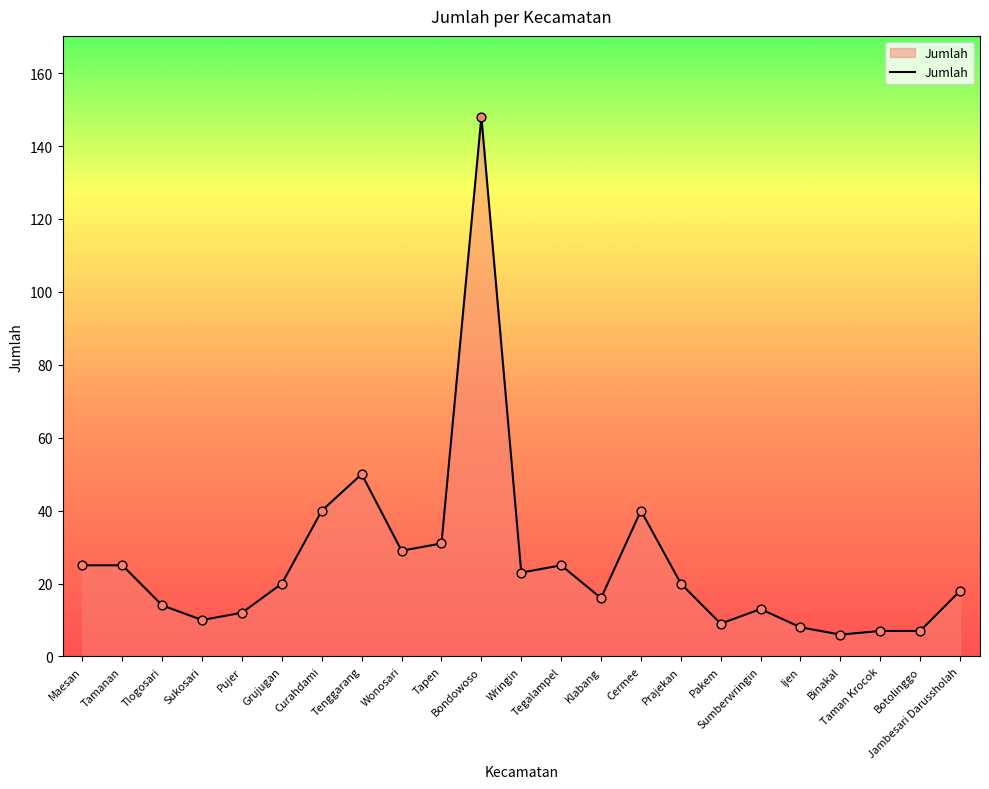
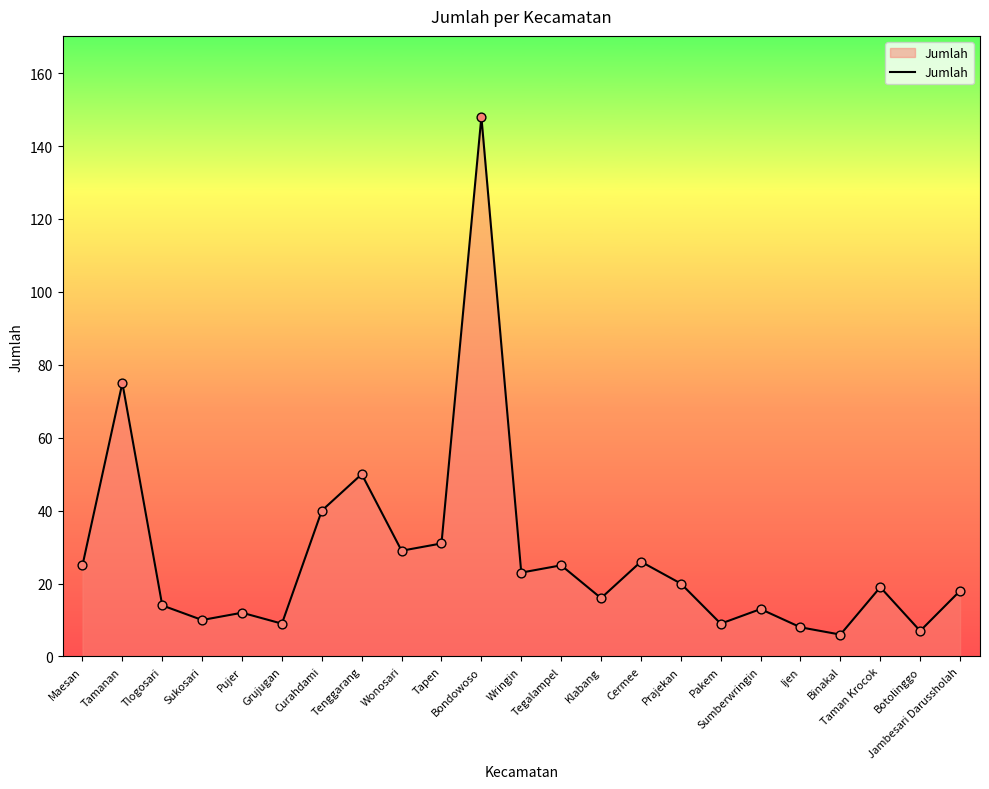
  {
    "Maesan": 25,
-   "Tamanan": 25,
+   "Tamanan": 75,
    "Tlogosari": 14,
    "Sukosari": 10,
    "Pujer": 12,
-   "Grujugan": 20,
+   "Grujugan": 9,
    "Curahdami": 40,
    "Tenggarang": 50,
    "Wonosari": 29,
    "Tapen": 31,
    "Bondowoso": 148,
    "Wringin": 23,
    "Tegalampel": 25,
    "Klabang": 16,
-   "Cermee": 40,
+   "Cermee": 26,
    "Prajekan": 20,
    "Pakem": 9,
    "Sumberwringin": 13,
    "Ijen": 8,
    "Binakal": 6,
-   "Taman Krocok": 7,
+   "Taman Krocok": 19,
    "Botolinggo": 7,
    "Jambesari Darussholah": 18
  }
